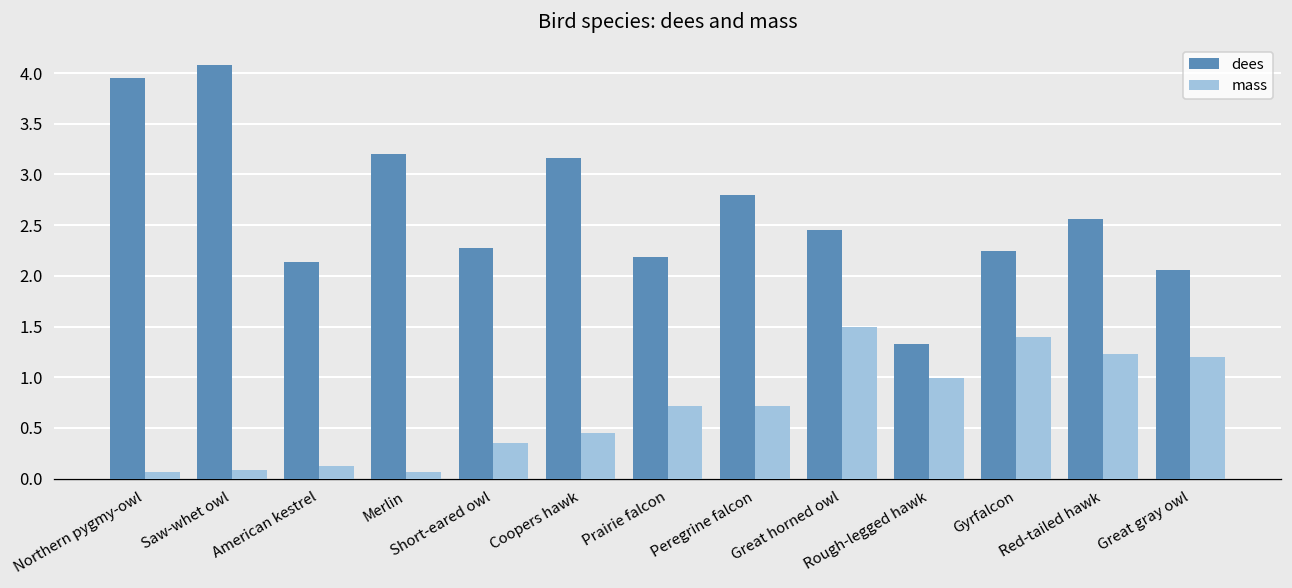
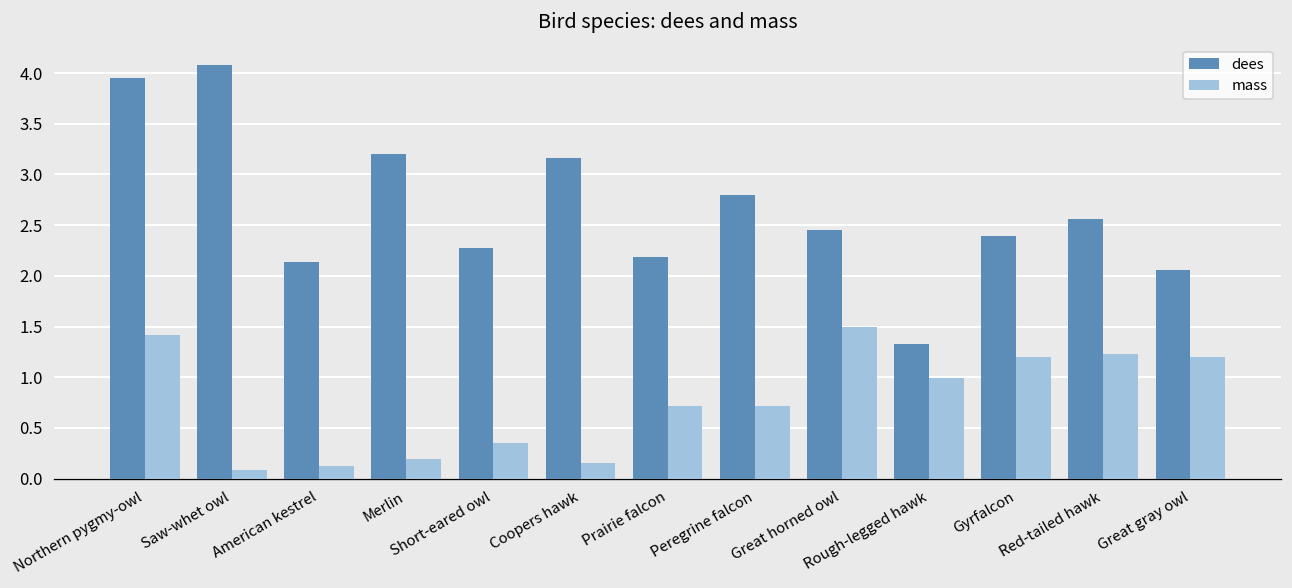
  {
    "dees": {
      "Northern pygmy-owl": 4.0,
      "Saw-whet owl": 4.1,
      "American kestrel": 2.1,
      "Merlin": 3.2,
      "Short-eared owl": 2.3,
      "Coopers hawk": 3.2,
      "Prairie falcon": 2.2,
      "Peregrine falcon": 2.8,
      "Great horned owl": 2.5,
      "Rough-legged hawk": 1.3,
-     "Gyrfalcon": 2.2,
+     "Gyrfalcon": 2.4,
      "Red-tailed hawk": 2.6,
      "Great gray owl": 2.1
    },
    "mass": {
-     "Northern pygmy-owl": 0.1,
+     "Northern pygmy-owl": 1.4,
      "Saw-whet owl": 0.1,
      "American kestrel": 0.1,
-     "Merlin": 0.1,
+     "Merlin": 0.2,
      "Short-eared owl": 0.4,
-     "Coopers hawk": 0.5,
+     "Coopers hawk": 0.2,
      "Prairie falcon": 0.7,
      "Peregrine falcon": 0.7,
      "Great horned owl": 1.5,
      "Rough-legged hawk": 1.0,
-     "Gyrfalcon": 1.4,
+     "Gyrfalcon": 1.2,
      "Red-tailed hawk": 1.2,
      "Great gray owl": 1.2
    }
  }
